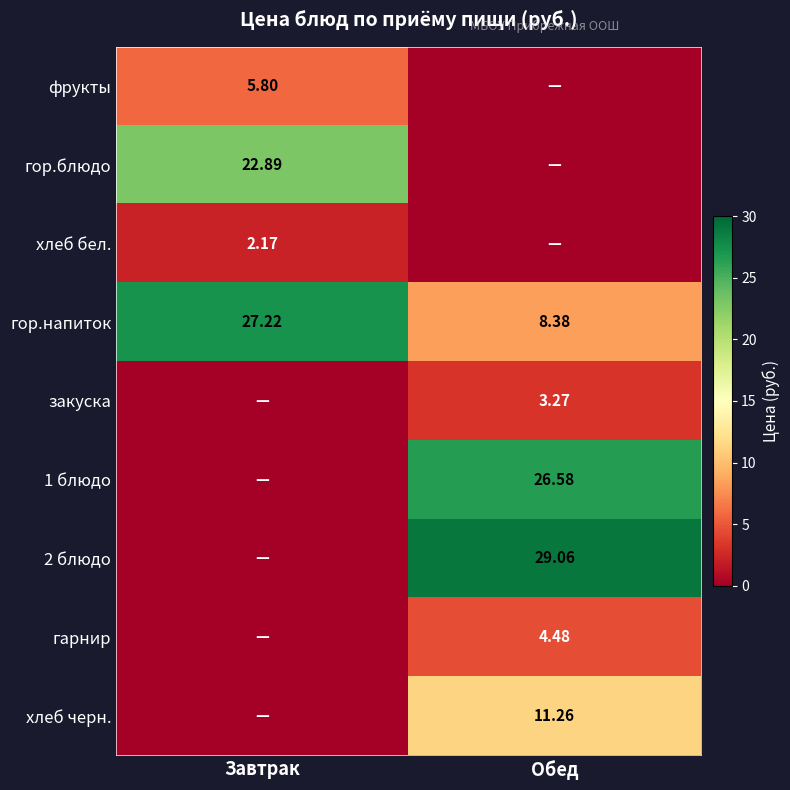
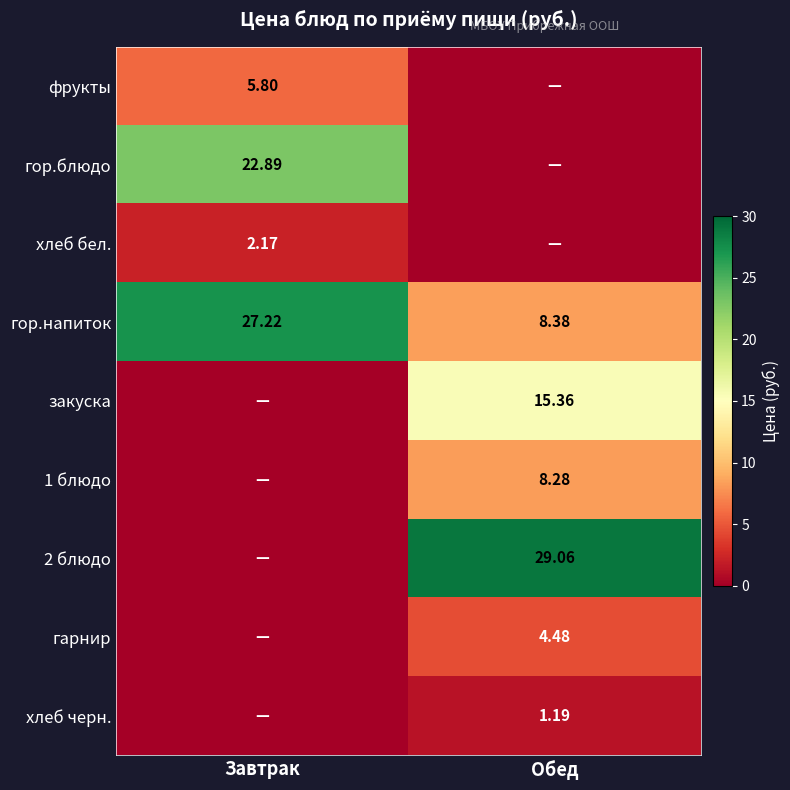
  {
    "фрукты": {
      "Завтрак": 5.80
    },
    "гор.блюдо": {
      "Завтрак": 22.89
    },
    "хлеб бел.": {
      "Завтрак": 2.17
    },
    "гор.напиток": {
      "Завтрак": 27.22,
      "Обед": 8.38
    },
    "закуска": {
-     "Обед": 3.27
+     "Обед": 15.36
    },
    "1 блюдо": {
-     "Обед": 26.58
+     "Обед": 8.28
    },
    "2 блюдо": {
      "Обед": 29.06
    },
    "гарнир": {
      "Обед": 4.48
    },
    "хлеб черн.": {
-     "Обед": 11.26
+     "Обед": 1.19
    }
  }
